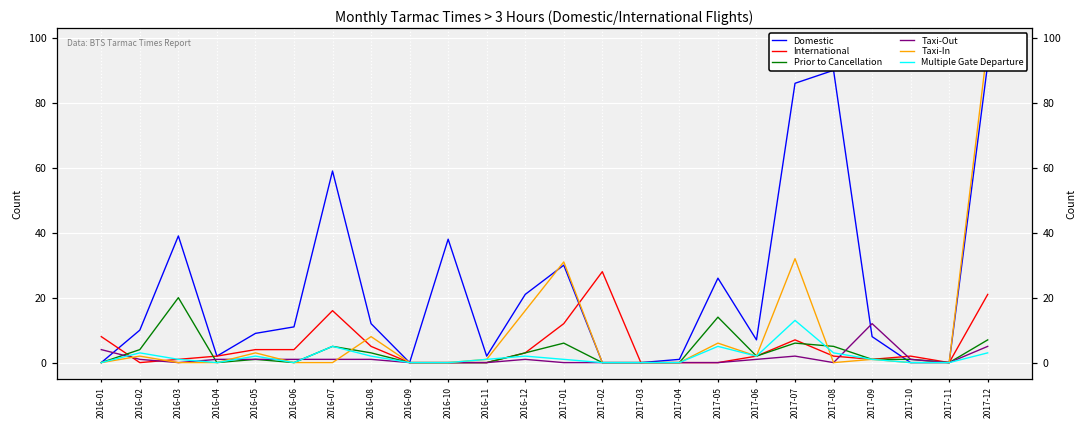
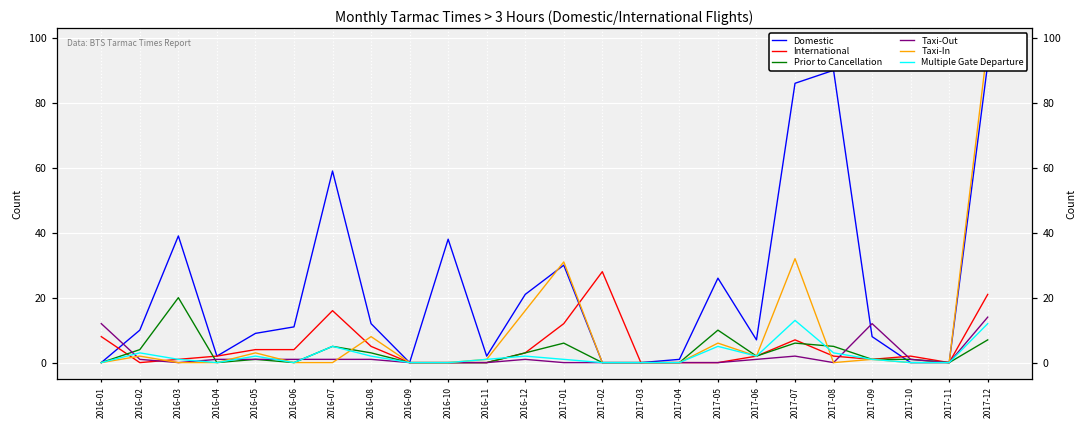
  {
    "Domestic": {
      "2016-02": 10,
      "2016-03": 39,
      "2016-05": 9,
      "2016-06": 11,
      "2016-07": 59,
      "2016-08": 12,
      "2016-10": 38,
      "2016-11": 2,
      "2016-12": 21,
      "2017-01": 30,
      "2017-04": 1,
      "2017-05": 26,
      "2017-06": 7,
      "2017-07": 86,
      "2017-09": 8
    },
    "International": {
      "2016-01": 8,
      "2016-02": 0,
      "2016-05": 4,
      "2016-06": 4,
      "2016-07": 16,
      "2016-08": 5,
      "2017-01": 12,
      "2017-02": 28,
      "2017-07": 7,
      "2017-08": 2,
      "2017-10": 2,
      "2017-12": 21
    },
    "Prior to Cancellation": {
      "2016-02": 4,
      "2016-03": 20,
      "2016-08": 3,
      "2017-01": 6,
-     "2017-05": 14,
+     "2017-05": 10,
      "2017-07": 6,
      "2017-08": 5,
      "2017-12": 7
    },
    "Taxi-Out": {
-     "2016-01": 4,
+     "2016-01": 12,
      "2016-02": 1,
      "2016-04": 1,
      "2016-06": 1,
      "2016-07": 1,
      "2016-08": 1,
      "2016-12": 1,
      "2017-01": 0,
      "2017-06": 1,
      "2017-07": 2,
      "2017-09": 12,
-     "2017-12": 5
+     "2017-12": 14
    },
    "Taxi-In": {
      "2016-02": 2,
      "2016-05": 3,
      "2016-07": 0,
      "2016-08": 8,
      "2016-12": 16,
      "2017-01": 31,
      "2017-05": 6,
      "2017-07": 32
    },
    "Multiple Gate Departure": {
      "2016-02": 3,
      "2016-05": 2,
      "2016-08": 2,
      "2016-12": 2,
      "2017-01": 1,
      "2017-05": 5,
      "2017-07": 13,
      "2017-08": 3,
-     "2017-12": 3
+     "2017-12": 12
    }
  }
